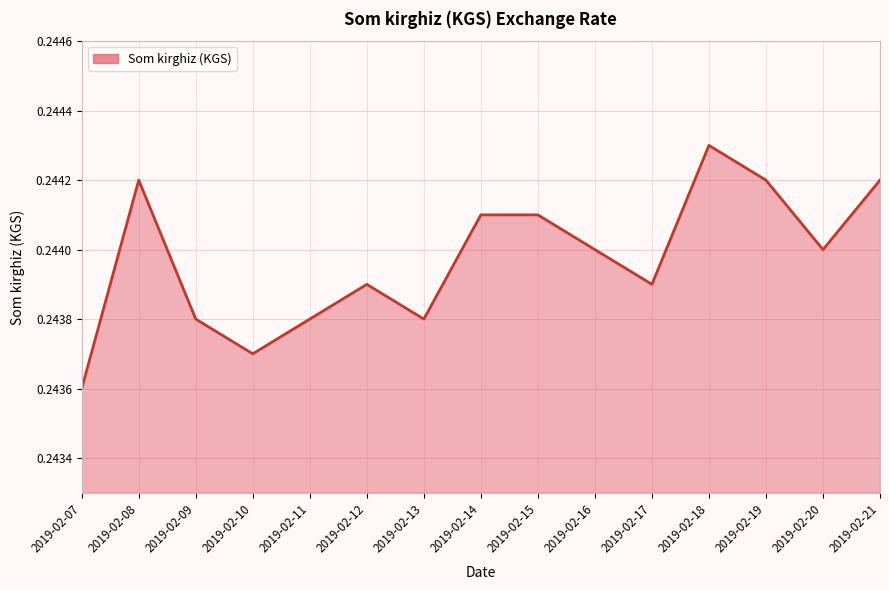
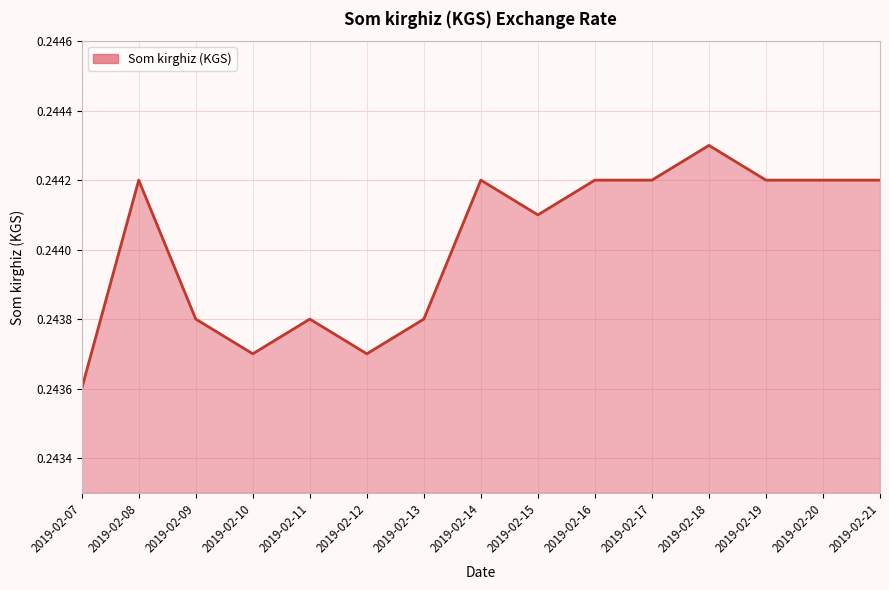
  {
    "2019-02-07": 0.2436,
    "2019-02-08": 0.2442,
    "2019-02-09": 0.2438,
    "2019-02-10": 0.2437,
    "2019-02-11": 0.2438,
-   "2019-02-12": 0.2439,
+   "2019-02-12": 0.2437,
    "2019-02-13": 0.2438,
-   "2019-02-14": 0.2441,
+   "2019-02-14": 0.2442,
    "2019-02-15": 0.2441,
-   "2019-02-16": 0.2440,
-   "2019-02-17": 0.2439,
+   "2019-02-16": 0.2442,
+   "2019-02-17": 0.2442,
    "2019-02-18": 0.2443,
    "2019-02-19": 0.2442,
-   "2019-02-20": 0.2440,
+   "2019-02-20": 0.2442,
    "2019-02-21": 0.2442
  }
